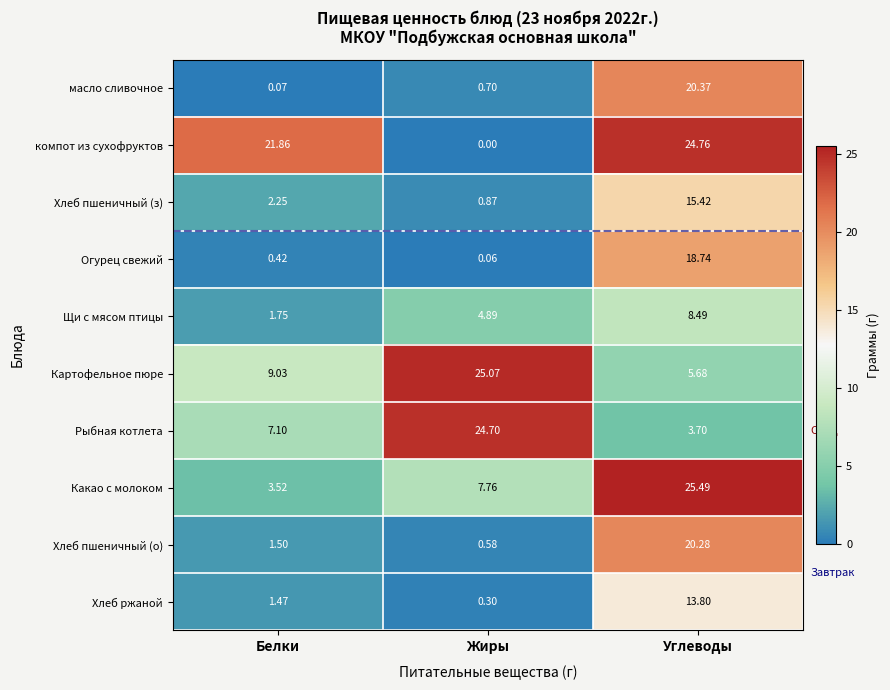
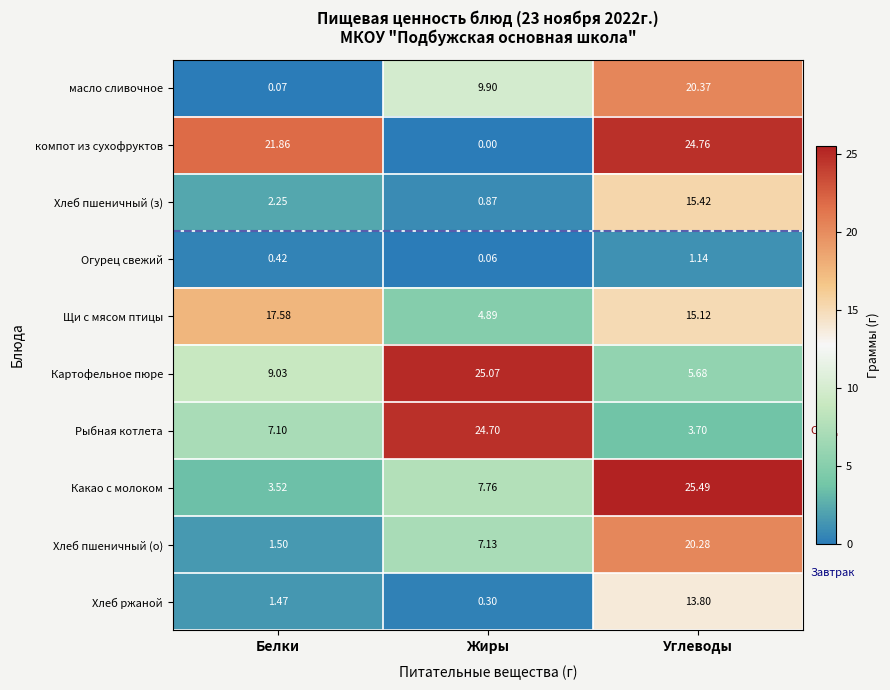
  {
    "масло сливочное": {
      "Белки": 0.07,
-     "Жиры": 0.70,
+     "Жиры": 9.90,
      "Углеводы": 20.37
    },
    "компот из сухофруктов": {
      "Белки": 21.86,
      "Жиры": 0.00,
      "Углеводы": 24.76
    },
    "Хлеб пшеничный (з)": {
      "Белки": 2.25,
      "Жиры": 0.87,
      "Углеводы": 15.42
    },
    "Огурец свежий": {
      "Белки": 0.42,
      "Жиры": 0.06,
-     "Углеводы": 18.74
+     "Углеводы": 1.14
    },
    "Щи с мясом птицы": {
-     "Белки": 1.75,
+     "Белки": 17.58,
      "Жиры": 4.89,
-     "Углеводы": 8.49
+     "Углеводы": 15.12
    },
    "Картофельное пюре": {
      "Белки": 9.03,
      "Жиры": 25.07,
      "Углеводы": 5.68
    },
    "Рыбная котлета": {
      "Белки": 7.10,
      "Жиры": 24.70,
      "Углеводы": 3.70
    },
    "Какао с молоком": {
      "Белки": 3.52,
      "Жиры": 7.76,
      "Углеводы": 25.49
    },
    "Хлеб пшеничный (о)": {
      "Белки": 1.50,
-     "Жиры": 0.58,
+     "Жиры": 7.13,
      "Углеводы": 20.28
    },
    "Хлеб ржаной": {
      "Белки": 1.47,
      "Жиры": 0.30,
      "Углеводы": 13.80
    }
  }
